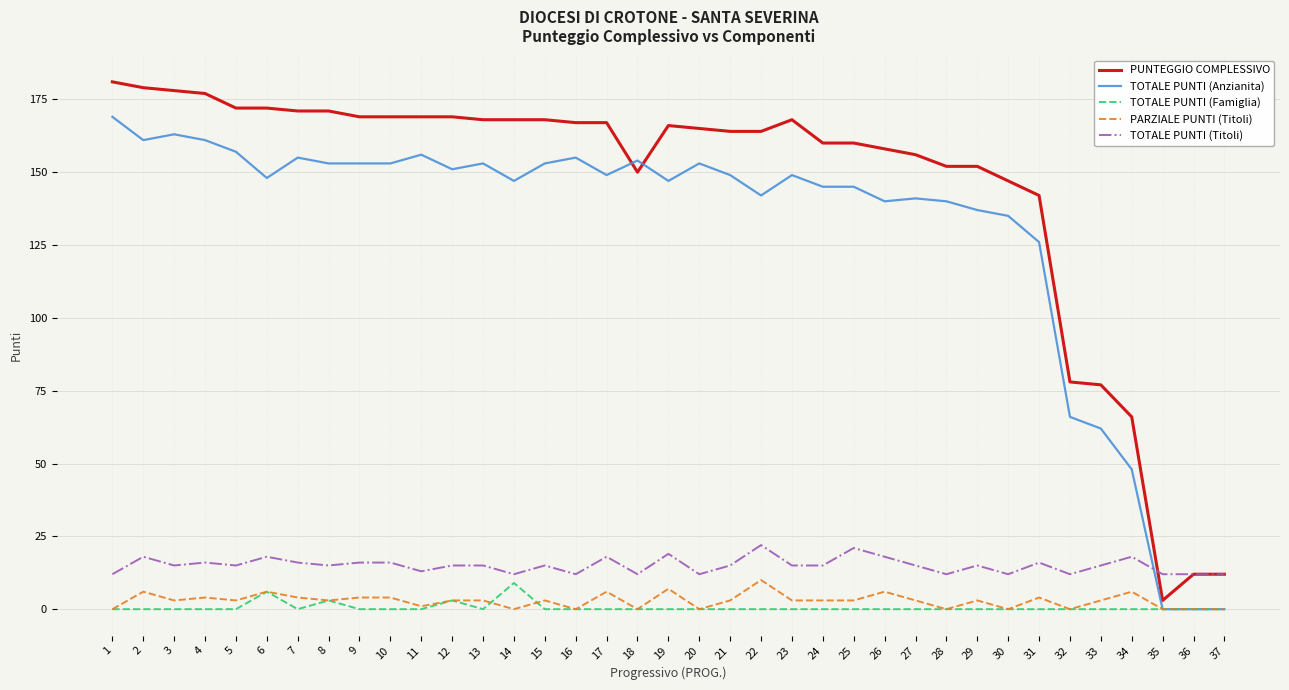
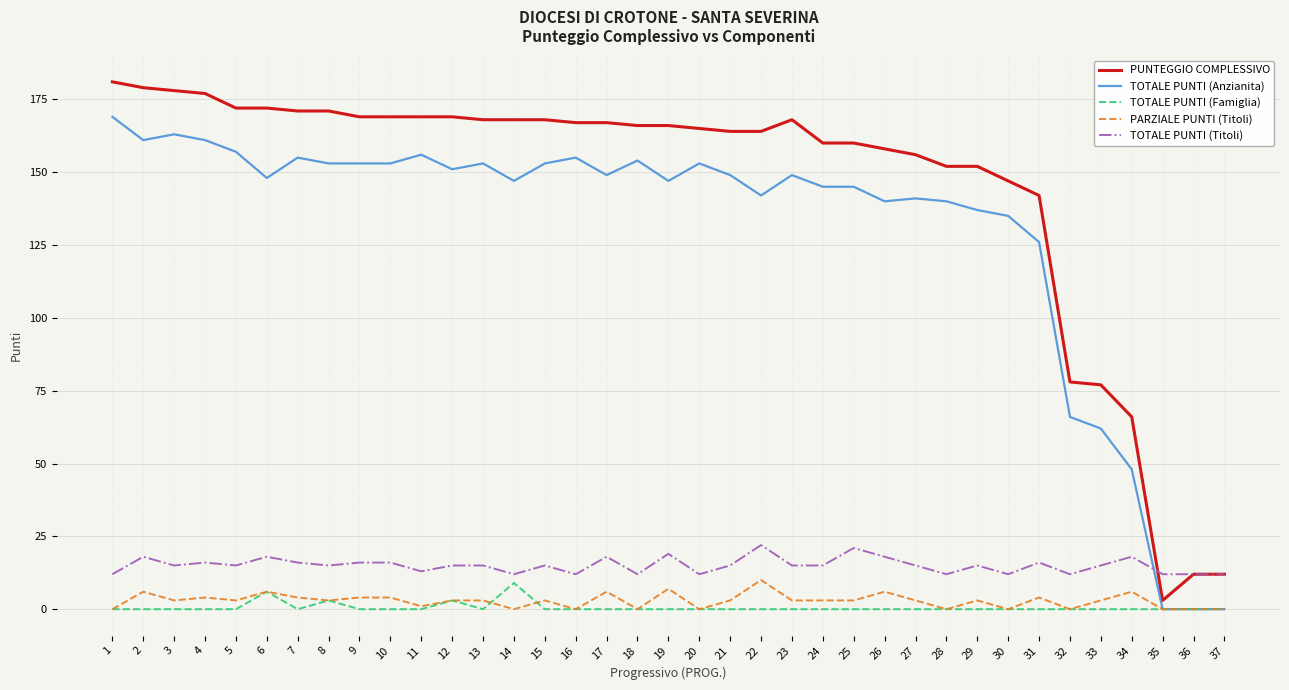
  {
    "PUNTEGGIO COMPLESSIVO": {
      "1": 181,
      "2": 179,
      "3": 178,
      "4": 177,
      "5": 172,
      "6": 172,
      "7": 171,
      "8": 171,
      "9": 169,
      "10": 169,
      "11": 169,
      "12": 169,
      "13": 168,
      "14": 168,
      "15": 168,
      "16": 167,
      "17": 167,
-     "18": 150,
+     "18": 166,
      "19": 166,
      "20": 165,
      "21": 164,
      "22": 164,
      "23": 168,
      "24": 160,
      "25": 160,
      "26": 158,
      "27": 156,
      "28": 152,
      "29": 152,
      "30": 147,
      "31": 142,
      "32": 78,
      "33": 77,
      "34": 66,
      "35": 3
    },
    "TOTALE PUNTI (Anzianita)": {
      "1": 169,
      "2": 161,
      "3": 163,
      "4": 161,
      "5": 157,
      "6": 148,
      "7": 155,
      "8": 153,
      "9": 153,
      "10": 153,
      "11": 156,
      "12": 151,
      "13": 153,
      "14": 147,
      "15": 153,
      "16": 155,
      "17": 149,
      "18": 154,
      "19": 147,
      "20": 153,
      "21": 149,
      "22": 142,
      "23": 149,
      "24": 145,
      "25": 145,
      "26": 140,
      "27": 141,
      "28": 140,
      "29": 137,
      "30": 135,
      "31": 126,
      "32": 66,
      "33": 62,
      "34": 48
    },
    "TOTALE PUNTI (Famiglia)": {
      "2": 0,
      "3": 0,
      "4": 0,
      "5": 0,
      "7": 0,
      "9": 0,
      "10": 0,
      "11": 0,
      "13": 0,
      "14": 9,
      "15": 0,
      "17": 0,
      "19": 0,
      "21": 0,
      "22": 0,
      "23": 0,
      "24": 0,
      "25": 0,
      "26": 0,
      "27": 0,
      "29": 0,
      "31": 0,
      "33": 0,
      "34": 0
    },
    "PARZIALE PUNTI (Titoli)": {
      "2": 6,
      "3": 3,
      "4": 4,
      "5": 3,
      "7": 4,
      "9": 4,
      "10": 4,
      "11": 1,
      "13": 3,
      "14": 0,
      "15": 3,
      "17": 6,
      "19": 7,
      "21": 3,
      "22": 10,
      "23": 3,
      "24": 3,
      "25": 3,
      "26": 6,
      "27": 3,
      "29": 3,
      "31": 4,
      "33": 3,
      "34": 6
    },
    "TOTALE PUNTI (Titoli)": {
      "1": 12,
      "2": 18,
      "3": 15,
      "4": 16,
      "5": 15,
      "6": 18,
      "7": 16,
      "8": 15,
      "9": 16,
      "10": 16,
      "11": 13,
      "12": 15,
      "13": 15,
      "14": 12,
      "15": 15,
      "16": 12,
      "17": 18,
      "18": 12,
      "19": 19,
      "20": 12,
      "21": 15,
      "22": 22,
      "23": 15,
      "24": 15,
      "25": 21,
      "26": 18,
      "27": 15,
      "28": 12,
      "29": 15,
      "30": 12,
      "31": 16,
      "32": 12,
      "33": 15,
      "34": 18,
      "35": 12
    }
  }
